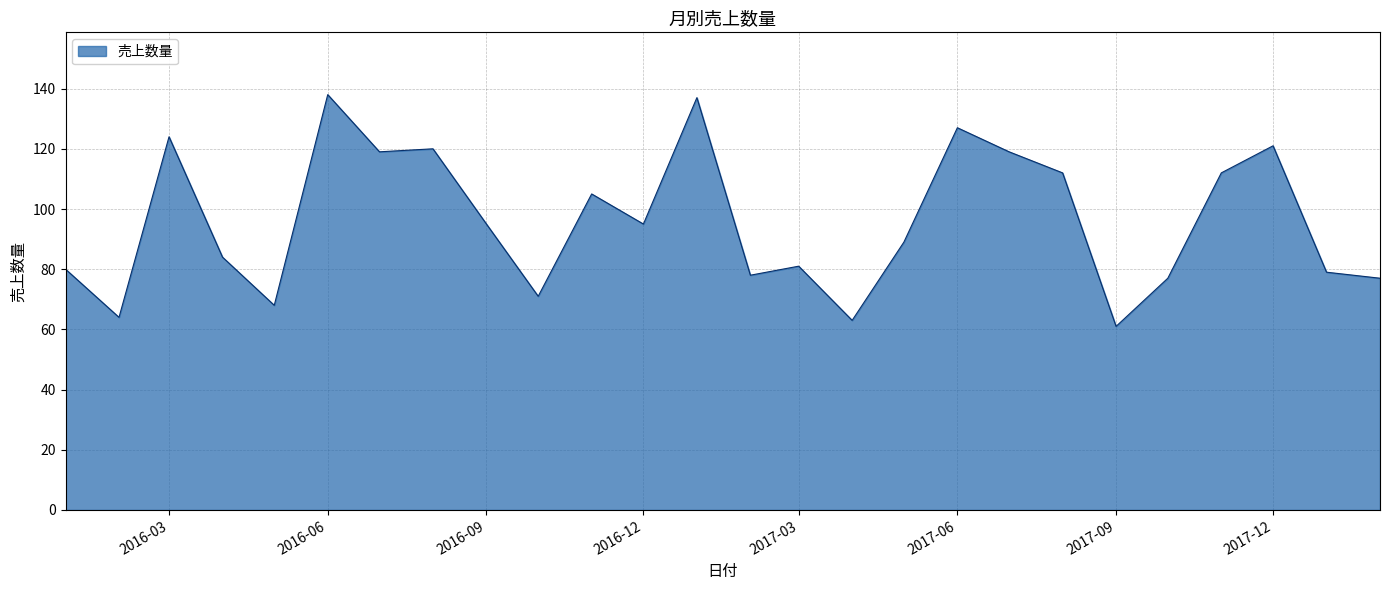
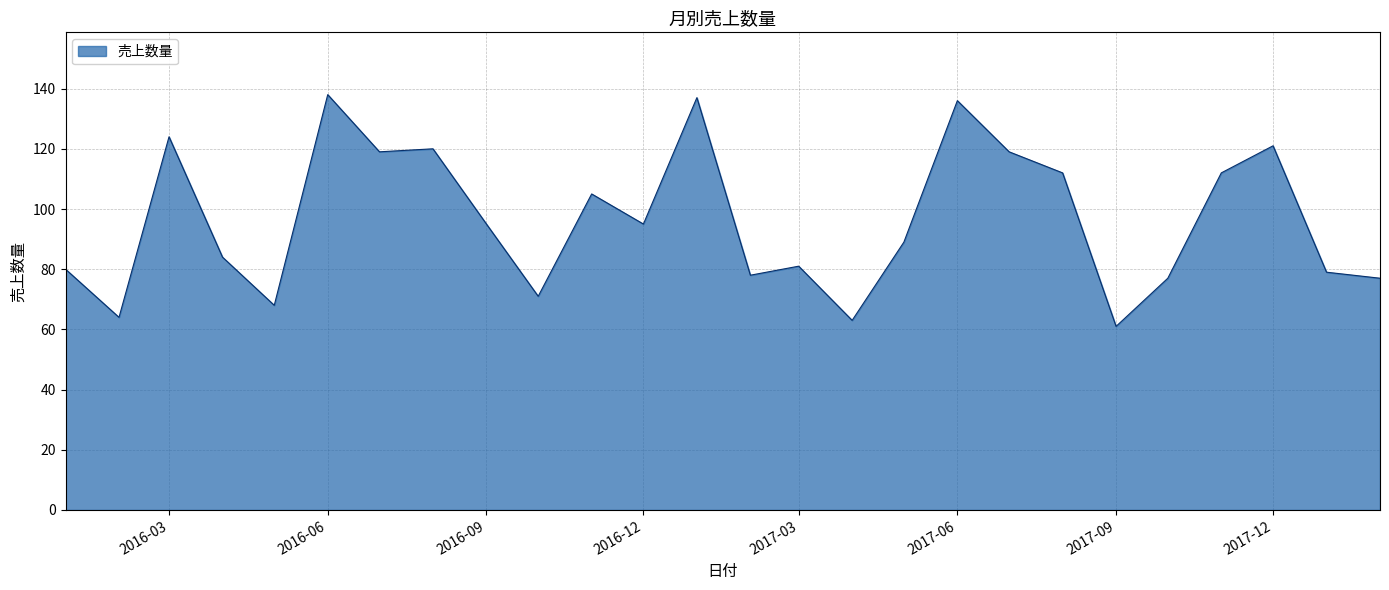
  {
    "2016-03": 124,
    "2016-06": 138,
    "2016-09": 95,
    "2016-12": 95,
    "2017-03": 81,
-   "2017-06": 127,
+   "2017-06": 136,
    "2017-09": 61,
    "2017-12": 121
  }
